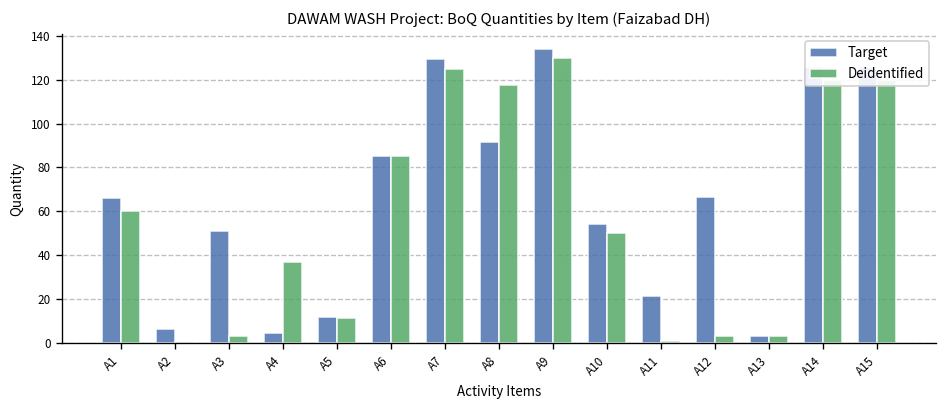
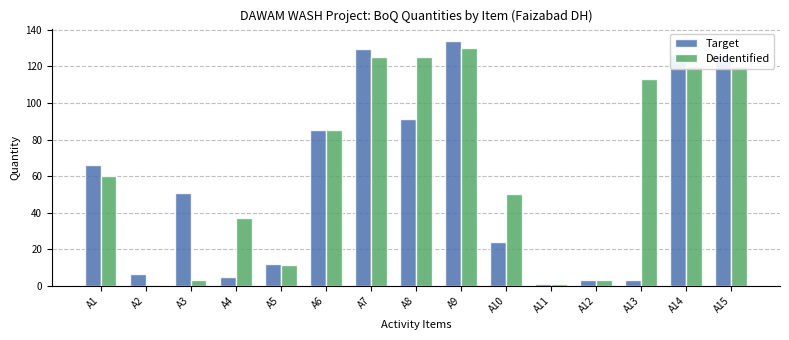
  {
    "Target": {
      "A1": 66,
      "A2": 6,
      "A3": 51,
      "A4": 5,
      "A5": 12,
      "A6": 85,
      "A7": 130,
      "A8": 92,
      "A9": 134,
-     "A10": 54,
-     "A11": 21,
-     "A12": 67,
+     "A10": 24,
+     "A11": 1,
+     "A12": 3,
      "A13": 3
    },
    "Deidentified": {
      "A1": 60,
      "A3": 3,
      "A4": 37,
      "A5": 12,
      "A6": 85,
      "A7": 125,
-     "A8": 118,
+     "A8": 125,
      "A9": 130,
      "A10": 50,
      "A12": 3,
-     "A13": 3
+     "A13": 113
    }
  }
